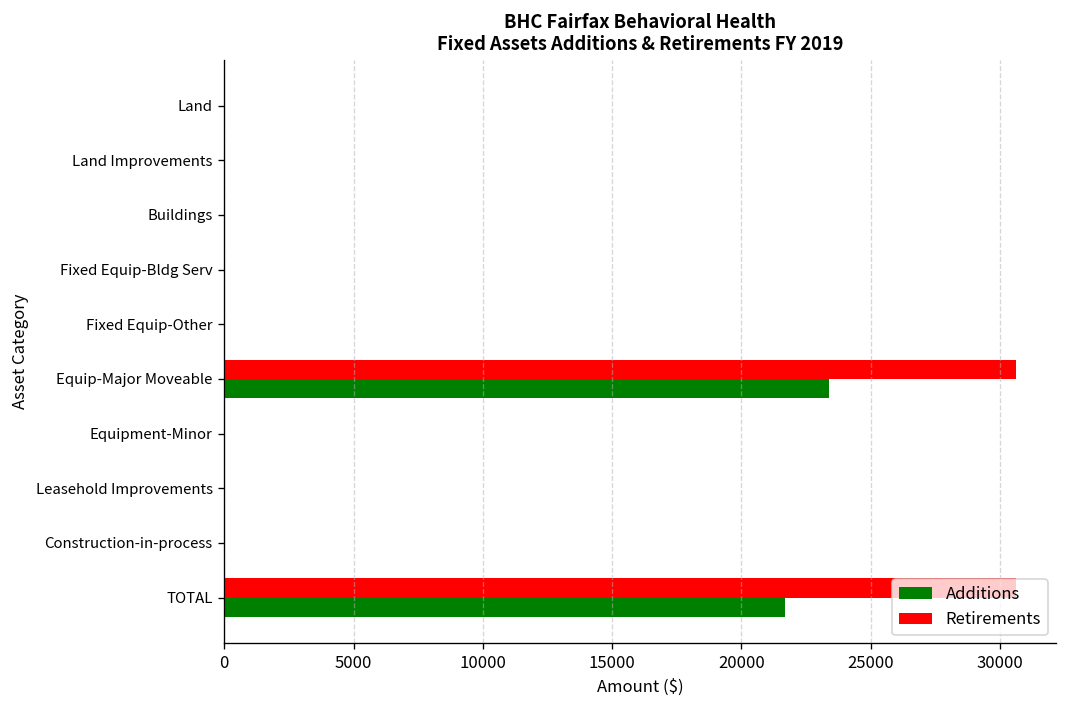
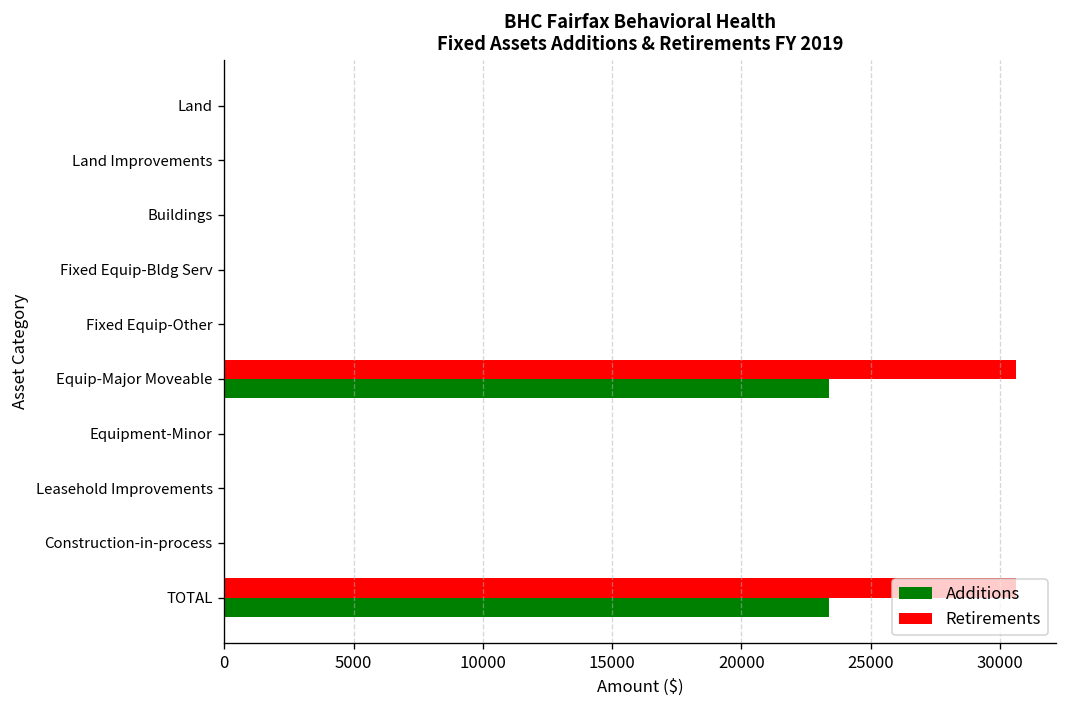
  {
    "Additions": {
      "Land": 0,
      "Land Improvements": 0,
      "Buildings": 0,
      "Fixed Equip-Bldg Serv": 0,
      "Fixed Equip-Other": 0,
      "Equip-Major Moveable": 23400,
      "Equipment-Minor": 0,
      "Leasehold Improvements": 0,
      "Construction-in-process": 0,
-     "TOTAL": 21700
+     "TOTAL": 23400
    },
    "Retirements": {
      "Land": 0,
      "Land Improvements": 0,
      "Buildings": 0,
      "Fixed Equip-Bldg Serv": 0,
      "Fixed Equip-Other": 0,
      "Equip-Major Moveable": 30600,
      "Equipment-Minor": 0,
      "Leasehold Improvements": 0,
      "Construction-in-process": 0
    }
  }
